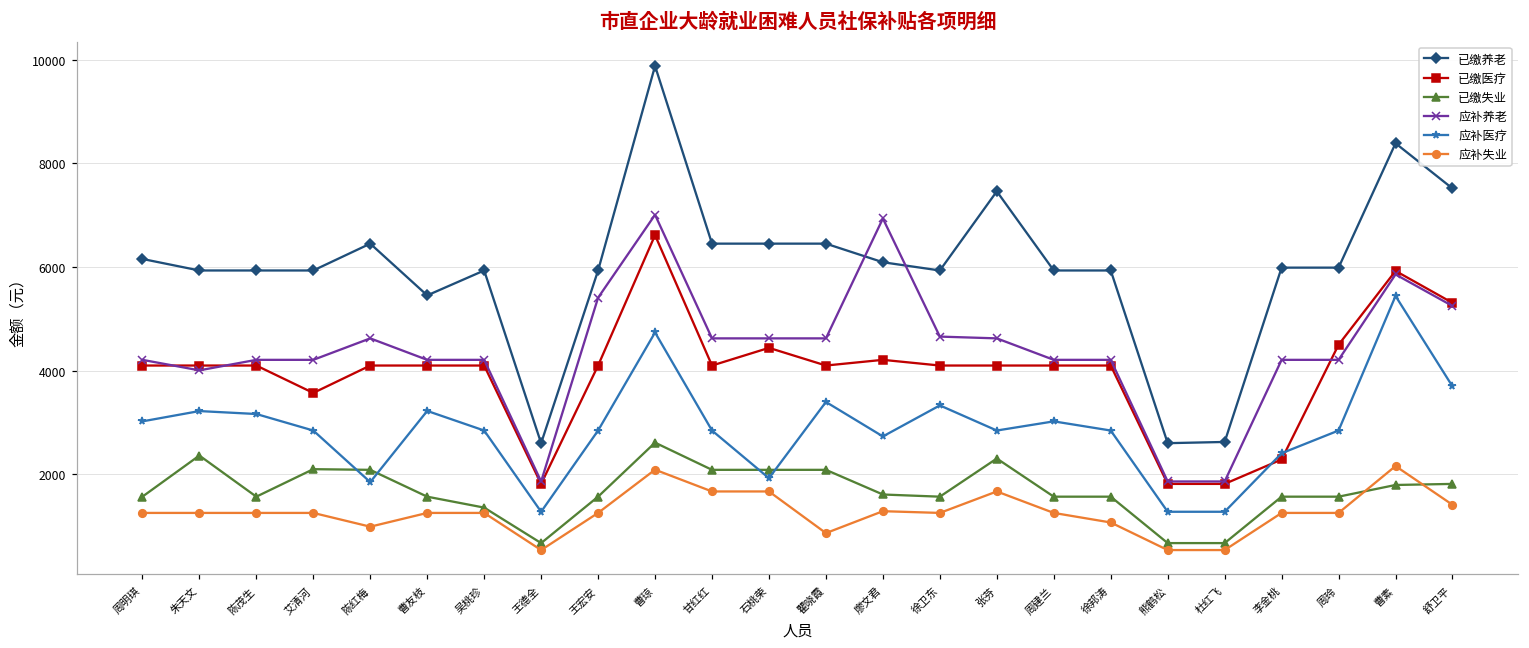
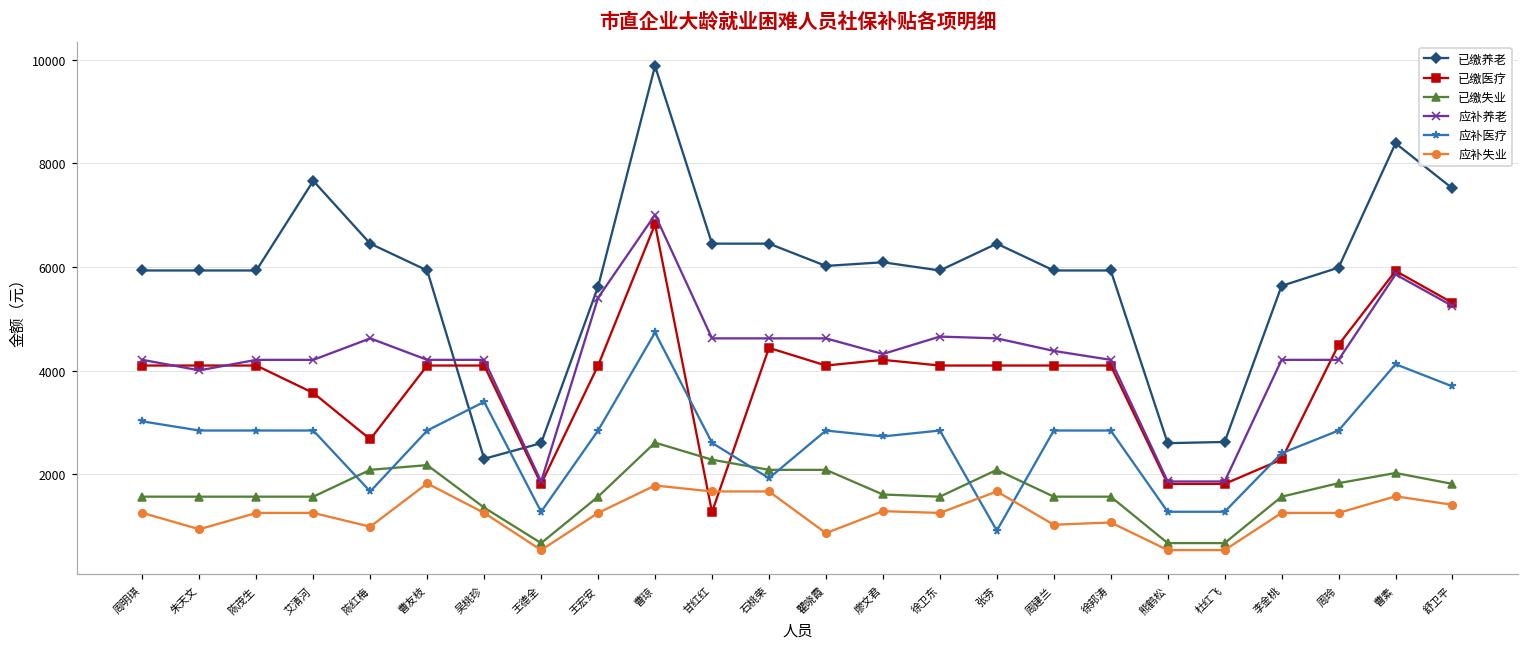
  {
    "已缴养老": {
-     "周明琪": 6200,
+     "周明琪": 5900,
      "朱天文": 5900,
      "陈茂生": 5900,
-     "艾清河": 5900,
+     "艾清河": 7700,
      "陈红梅": 6500,
-     "曹友枝": 5500,
-     "吴桃珍": 5900,
+     "曹友枝": 5900,
+     "吴桃珍": 2300,
      "王德全": 2600,
-     "王宏安": 5900,
+     "王宏安": 5600,
      "曹琼": 9900,
      "甘红红": 6500,
      "石桃荣": 6500,
-     "瞿晓霞": 6500,
+     "瞿晓霞": 6000,
      "廖文君": 6100,
      "徐卫东": 5900,
-     "张芬": 7500,
+     "张芬": 6500,
      "周建兰": 5900,
      "徐邦涛": 5900,
      "熊鹤松": 2600,
      "杜红飞": 2600,
-     "李金桃": 6000,
+     "李金桃": 5600,
      "周玲": 6000,
      "曹素": 8400,
      "舒卫平": 7500
    },
    "已缴医疗": {
      "周明琪": 4100,
      "朱天文": 4100,
      "陈茂生": 4100,
      "艾清河": 3600,
-     "陈红梅": 4100,
+     "陈红梅": 2700,
      "曹友枝": 4100,
      "吴桃珍": 4100,
      "王宏安": 4100,
-     "曹琼": 6600,
-     "甘红红": 4100,
+     "曹琼": 6800,
+     "甘红红": 1300,
      "石桃荣": 4400,
      "瞿晓霞": 4100,
      "廖文君": 4200,
      "徐卫东": 4100,
      "张芬": 4100,
      "周建兰": 4100,
      "徐邦涛": 4100,
      "李金桃": 2300,
      "周玲": 4500,
      "曹素": 5900,
      "舒卫平": 5300
    },
    "已缴失业": {
      "周明琪": 1600,
-     "朱天文": 2400,
+     "朱天文": 1600,
      "陈茂生": 1600,
-     "艾清河": 2100,
+     "艾清河": 1600,
      "陈红梅": 2100,
-     "曹友枝": 1600,
+     "曹友枝": 2200,
      "吴桃珍": 1400,
      "王德全": 700,
      "王宏安": 1600,
      "曹琼": 2600,
-     "甘红红": 2100,
+     "甘红红": 2300,
      "石桃荣": 2100,
      "瞿晓霞": 2100,
      "廖文君": 1600,
      "徐卫东": 1600,
-     "张芬": 2300,
+     "张芬": 2100,
      "周建兰": 1600,
      "徐邦涛": 1600,
      "熊鹤松": 700,
      "杜红飞": 700,
      "李金桃": 1600,
-     "周玲": 1600,
-     "曹素": 1800,
+     "周玲": 1800,
+     "曹素": 2000,
      "舒卫平": 1800
    },
    "应补养老": {
      "周明琪": 4200,
      "朱天文": 4000,
      "陈茂生": 4200,
      "艾清河": 4200,
      "陈红梅": 4600,
      "曹友枝": 4200,
      "吴桃珍": 4200,
      "王宏安": 5400,
      "曹琼": 7000,
      "甘红红": 4600,
      "石桃荣": 4600,
      "瞿晓霞": 4600,
-     "廖文君": 6900,
+     "廖文君": 4300,
      "徐卫东": 4700,
      "张芬": 4600,
-     "周建兰": 4200,
+     "周建兰": 4400,
      "徐邦涛": 4200,
      "李金桃": 4200,
      "周玲": 4200,
      "曹素": 5900,
      "舒卫平": 5200
    },
    "应补医疗": {
      "周明琪": 3000,
-     "朱天文": 3200,
-     "陈茂生": 3200,
+     "朱天文": 2800,
+     "陈茂生": 2800,
      "艾清河": 2800,
-     "陈红梅": 1800,
-     "曹友枝": 3200,
-     "吴桃珍": 2800,
+     "陈红梅": 1700,
+     "曹友枝": 2800,
+     "吴桃珍": 3400,
      "王德全": 1300,
      "王宏安": 2800,
      "曹琼": 4700,
-     "甘红红": 2800,
+     "甘红红": 2600,
      "石桃荣": 1900,
-     "瞿晓霞": 3400,
+     "瞿晓霞": 2800,
      "廖文君": 2700,
-     "徐卫东": 3300,
-     "张芬": 2800,
-     "周建兰": 3000,
+     "徐卫东": 2800,
+     "张芬": 900,
+     "周建兰": 2800,
      "徐邦涛": 2800,
      "熊鹤松": 1300,
      "杜红飞": 1300,
      "李金桃": 2400,
      "周玲": 2800,
-     "曹素": 5400,
+     "曹素": 4100,
      "舒卫平": 3700
    },
    "应补失业": {
      "周明琪": 1300,
-     "朱天文": 1300,
+     "朱天文": 900,
      "陈茂生": 1300,
      "艾清河": 1300,
      "陈红梅": 1000,
-     "曹友枝": 1300,
+     "曹友枝": 1800,
      "吴桃珍": 1300,
      "王德全": 500,
      "王宏安": 1300,
-     "曹琼": 2100,
+     "曹琼": 1800,
      "甘红红": 1700,
      "石桃荣": 1700,
      "瞿晓霞": 900,
      "廖文君": 1300,
      "徐卫东": 1300,
      "张芬": 1700,
-     "周建兰": 1300,
+     "周建兰": 1000,
      "徐邦涛": 1100,
      "熊鹤松": 500,
      "杜红飞": 500,
      "李金桃": 1300,
      "周玲": 1300,
-     "曹素": 2200,
+     "曹素": 1600,
      "舒卫平": 1400
    }
  }
